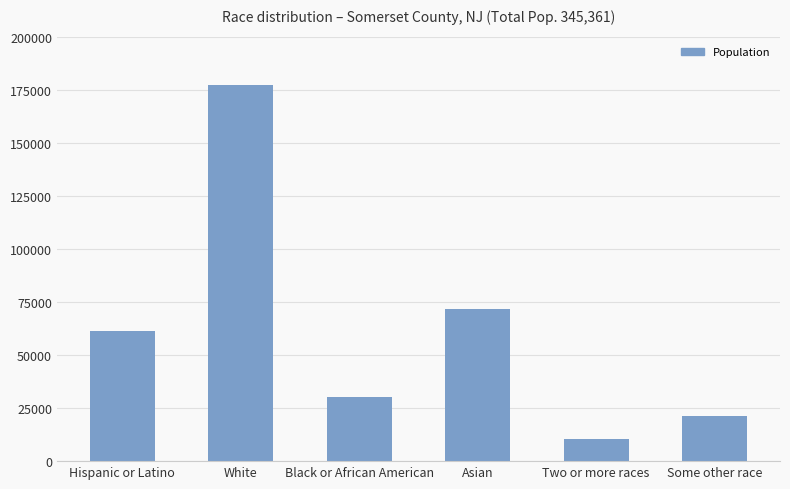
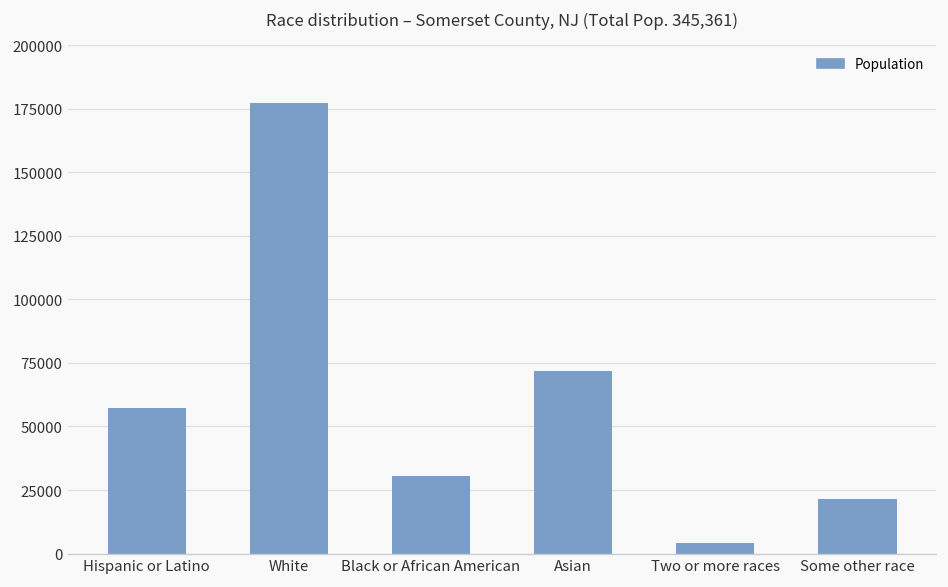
  {
-   "Hispanic or Latino": 61000,
+   "Hispanic or Latino": 57000,
    "White": 177000,
    "Black or African American": 30000,
    "Asian": 72000,
-   "Two or more races": 11000,
+   "Two or more races": 4000,
    "Some other race": 21000
  }
